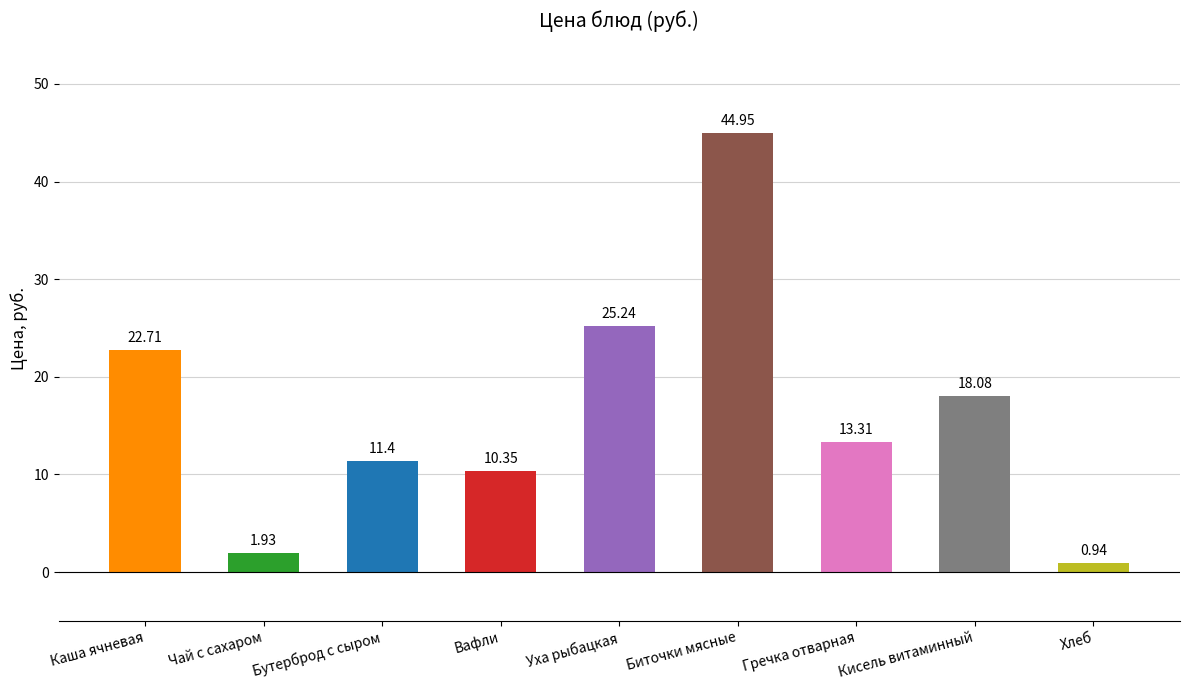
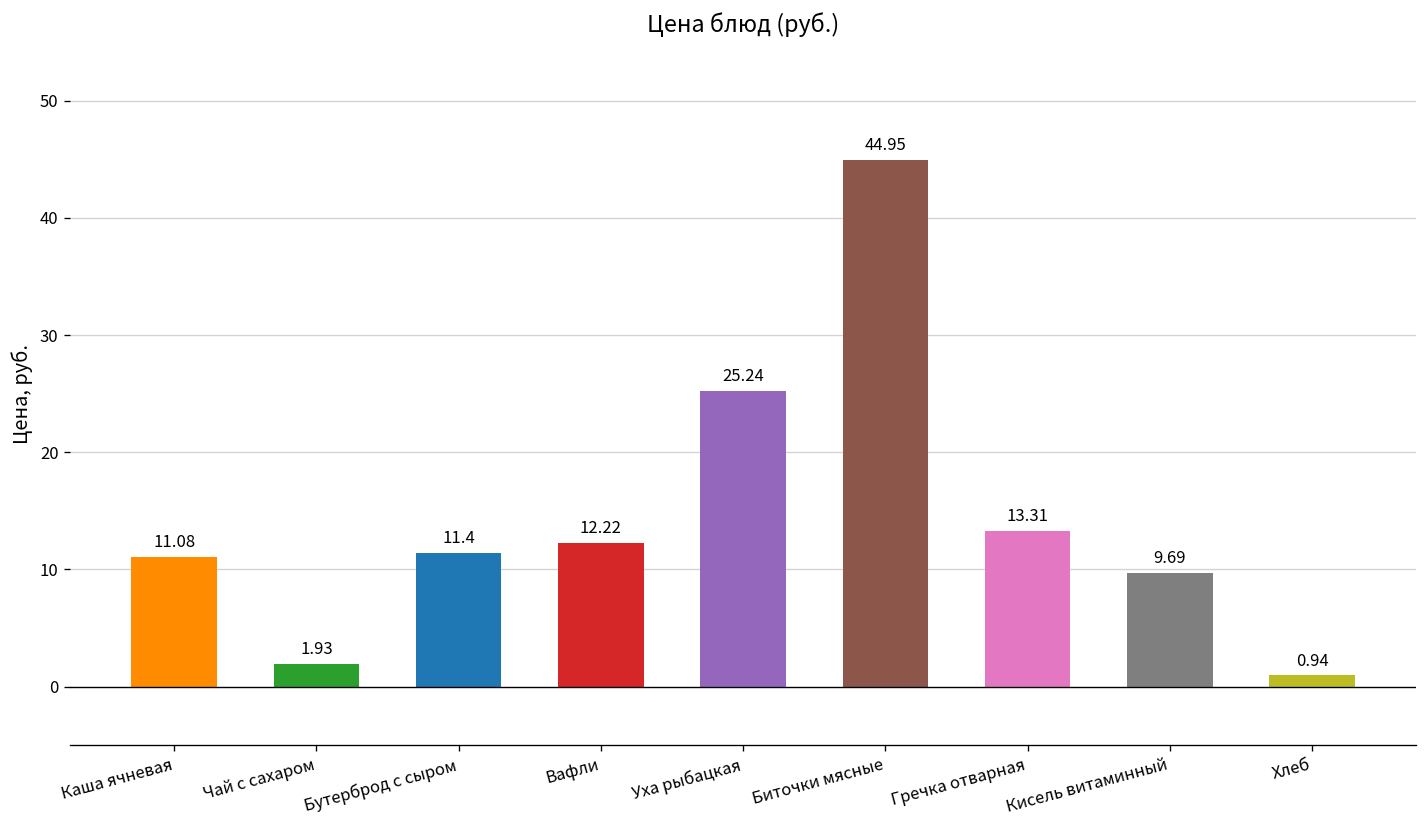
  {
-   "Каша ячневая": 22.71,
+   "Каша ячневая": 11.08,
    "Чай с сахаром": 1.93,
    "Бутерброд с сыром": 11.4,
-   "Вафли": 10.35,
+   "Вафли": 12.22,
    "Уха рыбацкая": 25.24,
    "Биточки мясные": 44.95,
    "Гречка отварная": 13.31,
-   "Кисель витаминный": 18.08,
+   "Кисель витаминный": 9.69,
    "Хлеб": 0.94
  }
